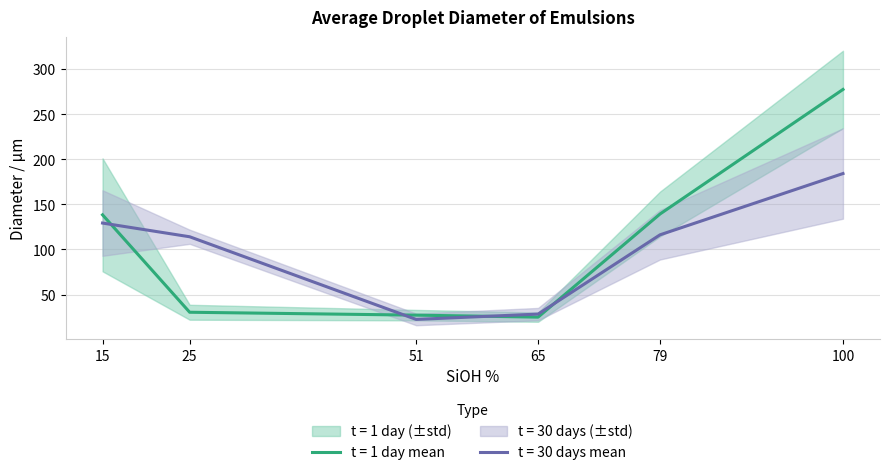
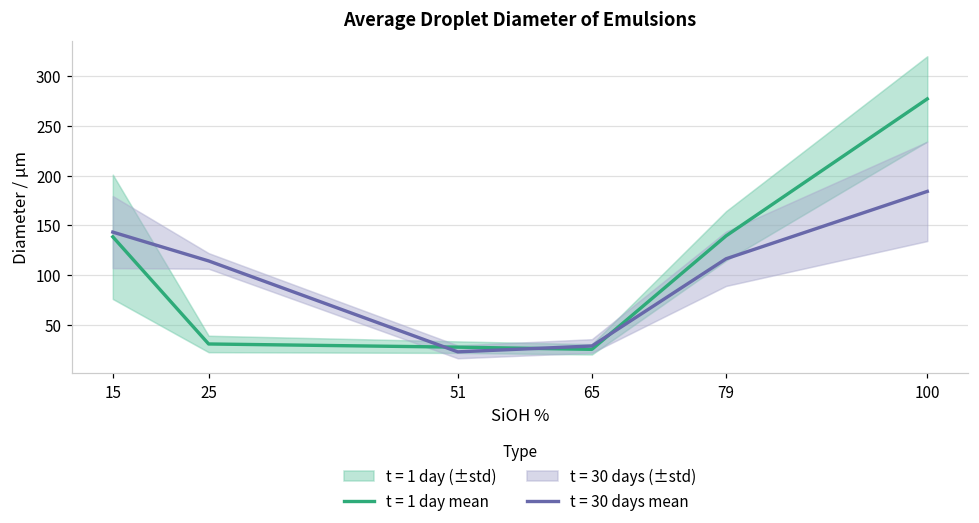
  {
    "t = 1 day mean": {
      "15": 140,
      "25": 30,
      "65": 20,
      "79": 140,
      "100": 280
    },
    "t = 30 days mean": {
-     "15": 130,
+     "15": 140,
      "25": 110,
      "51": 20,
      "79": 120,
      "100": 180
    }
  }
